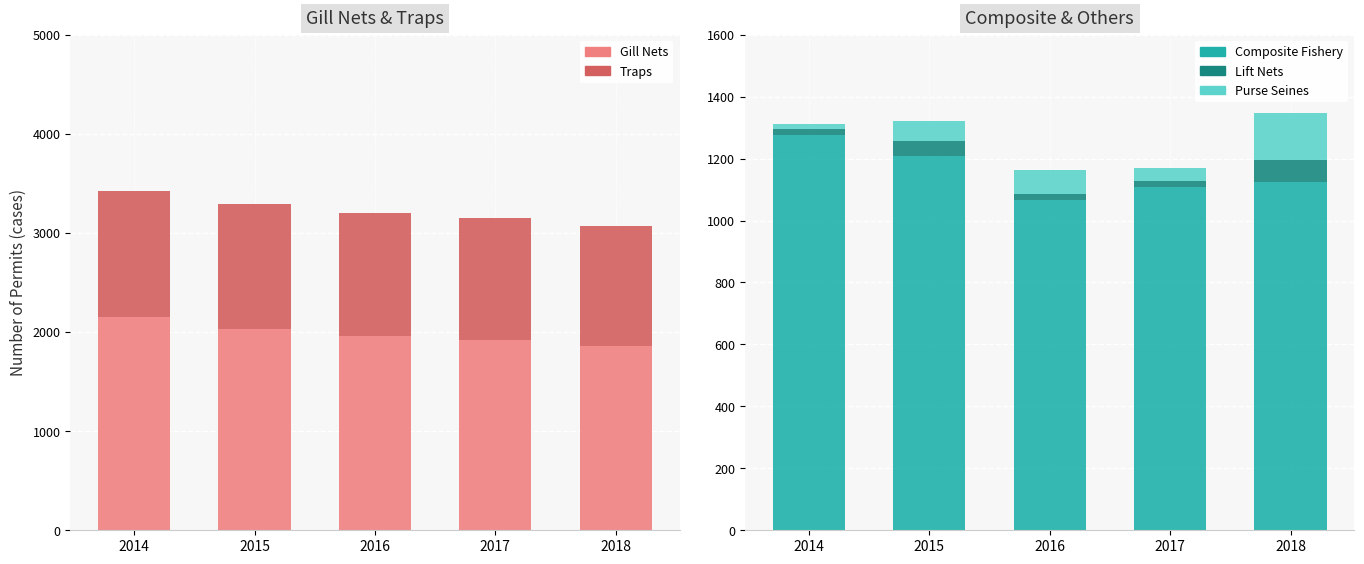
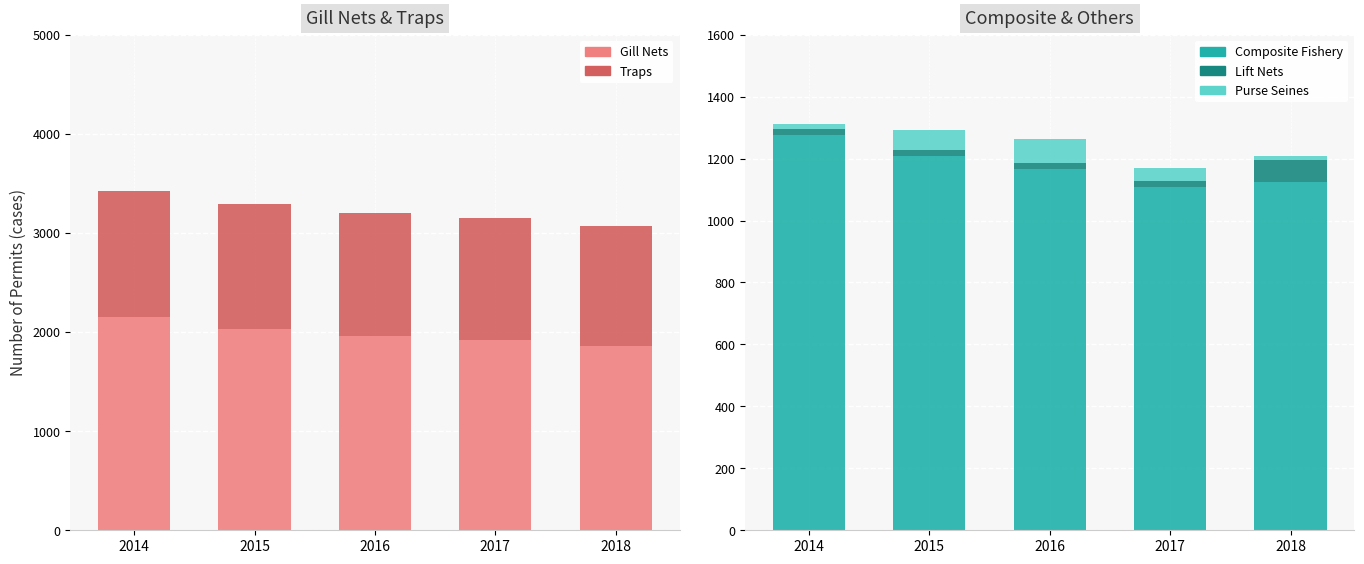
  {
    "Composite & Others": {
      "Composite Fishery": {
        "2014": 1280,
        "2015": 1210,
-       "2016": 1070,
+       "2016": 1170,
        "2017": 1110,
        "2018": 1130
      },
      "Lift Nets": {
        "2014": 20,
-       "2015": 50,
+       "2015": 20,
        "2016": 20,
        "2017": 20,
        "2018": 70
      },
      "Purse Seines": {
        "2014": 20,
        "2015": 60,
        "2016": 80,
        "2017": 40,
-       "2018": 150
+       "2018": 10
      }
    }
  }
